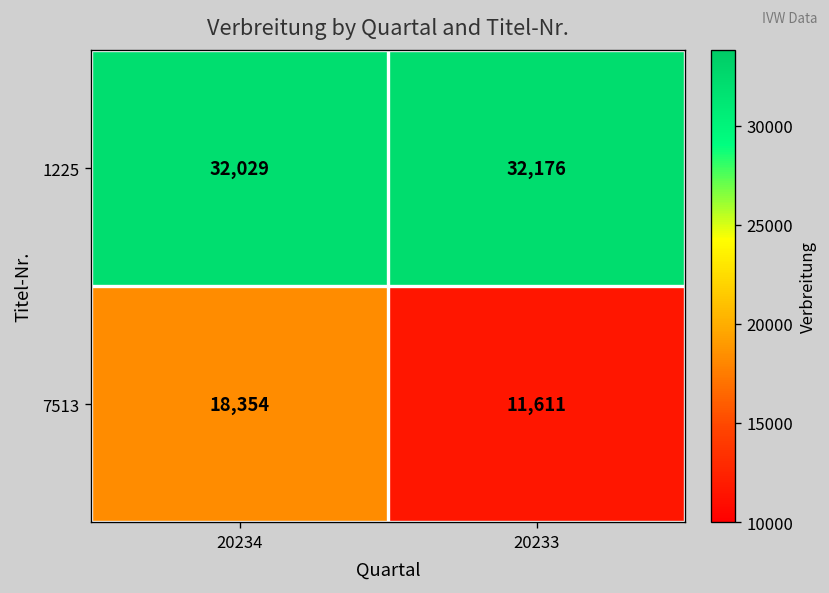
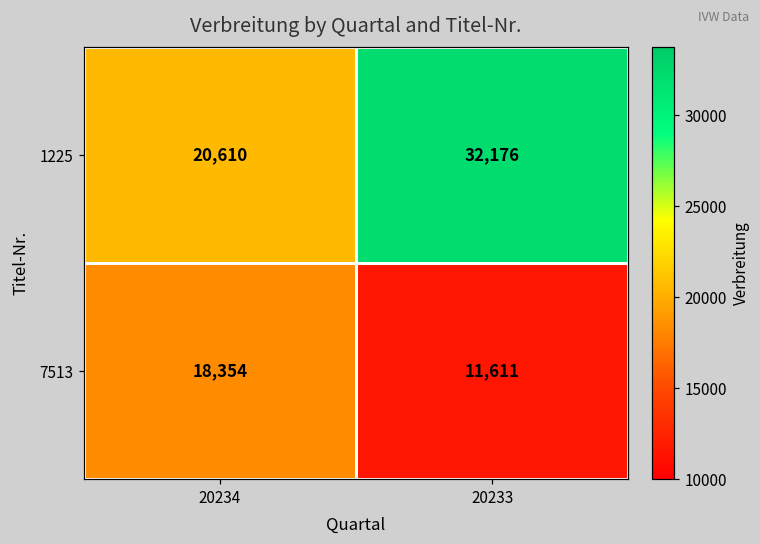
  {
    "1225": {
-     "20234": "32,029",
+     "20234": "20,610",
      "20233": "32,176"
    },
    "7513": {
      "20234": "18,354",
      "20233": "11,611"
    }
  }
